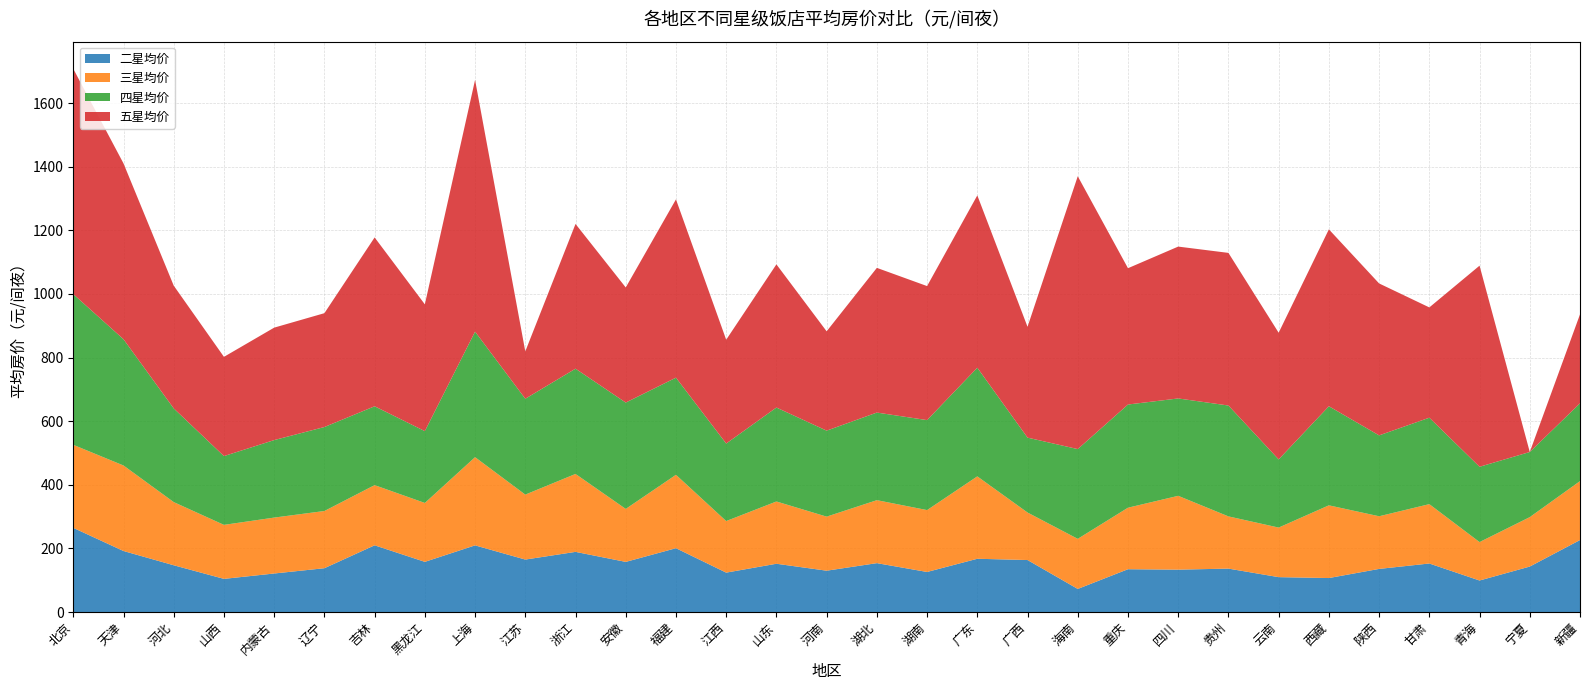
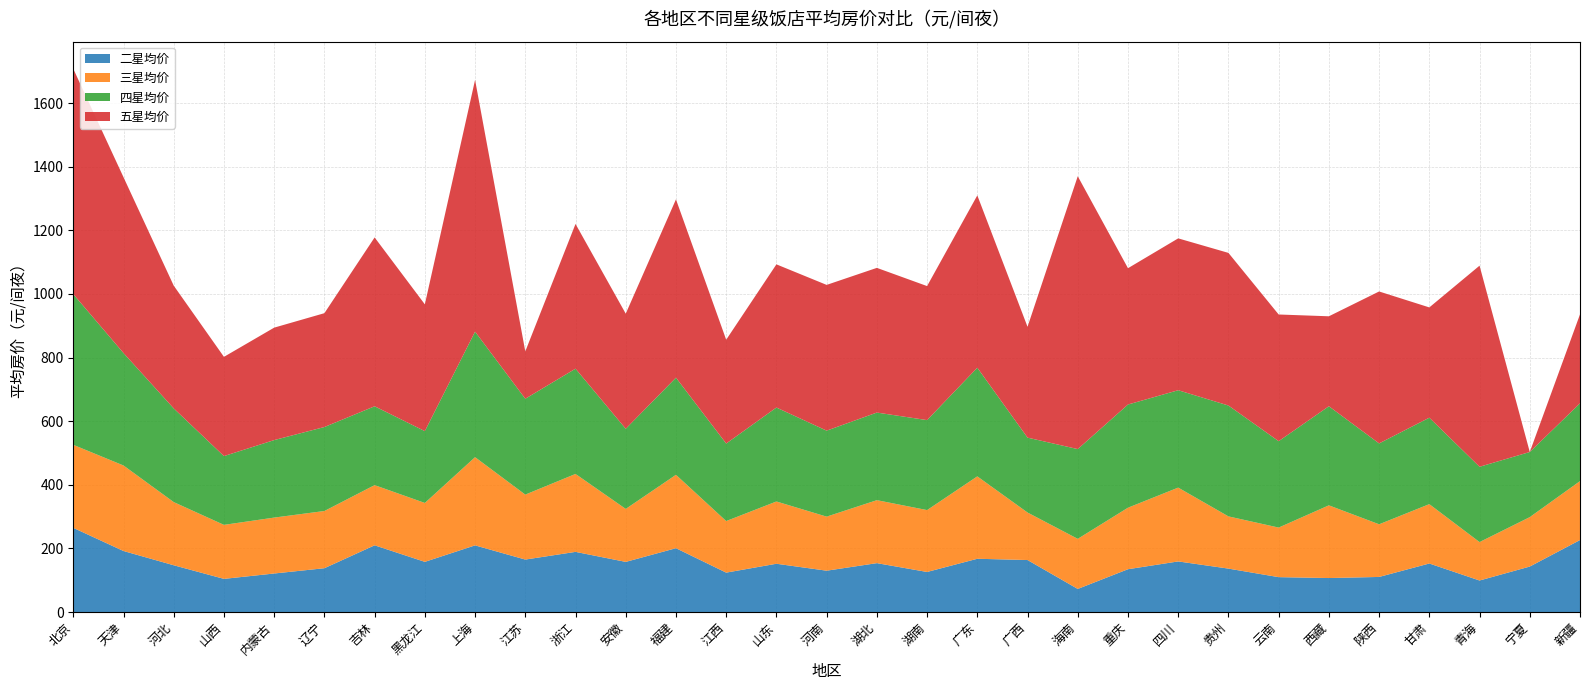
  {
    "二星均价": {
      "北京": 260,
      "天津": 190,
      "河北": 150,
      "山西": 100,
      "内蒙古": 120,
      "辽宁": 140,
      "吉林": 210,
      "黑龙江": 160,
      "上海": 210,
      "江苏": 160,
      "浙江": 190,
      "安徽": 160,
      "福建": 200,
      "江西": 120,
      "山东": 150,
      "河南": 130,
      "湖北": 150,
      "湖南": 130,
      "广东": 170,
      "广西": 160,
      "海南": 70,
      "重庆": 130,
-     "四川": 130,
+     "四川": 160,
      "贵州": 140,
      "云南": 110,
      "西藏": 110,
-     "陕西": 140,
+     "陕西": 110,
      "甘肃": 150,
      "青海": 100,
      "宁夏": 140,
      "新疆": 230
    },
    "三星均价": {
      "北京": 260,
      "天津": 270,
      "河北": 200,
      "山西": 170,
      "内蒙古": 180,
      "辽宁": 180,
      "吉林": 190,
      "黑龙江": 190,
      "上海": 280,
      "江苏": 200,
      "浙江": 250,
      "安徽": 170,
      "福建": 230,
      "江西": 160,
      "山东": 200,
      "河南": 170,
      "湖北": 200,
      "湖南": 190,
      "广东": 260,
      "广西": 150,
      "海南": 160,
      "重庆": 190,
      "四川": 230,
      "贵州": 160,
      "云南": 160,
      "西藏": 230,
      "陕西": 170,
      "甘肃": 190,
      "青海": 120,
      "宁夏": 160,
      "新疆": 190
    },
    "四星均价": {
      "北京": 470,
-     "天津": 400,
+     "天津": 350,
      "河北": 290,
      "山西": 220,
      "内蒙古": 240,
      "辽宁": 260,
      "吉林": 250,
      "黑龙江": 230,
      "上海": 390,
      "江苏": 300,
      "浙江": 330,
-     "安徽": 330,
+     "安徽": 250,
      "福建": 310,
      "江西": 240,
      "山东": 300,
      "河南": 270,
      "湖北": 280,
      "湖南": 280,
      "广东": 340,
      "广西": 240,
      "海南": 280,
      "重庆": 320,
      "四川": 310,
      "贵州": 350,
-     "云南": 210,
+     "云南": 270,
      "西藏": 310,
      "陕西": 250,
      "甘肃": 270,
      "青海": 240,
      "新疆": 240
    },
    "五星均价": {
      "北京": 710,
      "天津": 550,
      "河北": 390,
      "山西": 310,
      "内蒙古": 350,
      "辽宁": 360,
      "吉林": 530,
      "黑龙江": 400,
      "上海": 790,
      "江苏": 150,
      "浙江": 460,
      "安徽": 360,
      "福建": 560,
      "江西": 330,
      "山东": 450,
-     "河南": 310,
+     "河南": 460,
      "湖北": 450,
      "湖南": 420,
      "广东": 540,
      "广西": 350,
      "海南": 860,
      "重庆": 430,
      "四川": 480,
      "贵州": 480,
      "云南": 400,
-     "西藏": 560,
+     "西藏": 280,
      "陕西": 480,
      "甘肃": 350,
      "青海": 630,
      "新疆": 280
    }
  }
